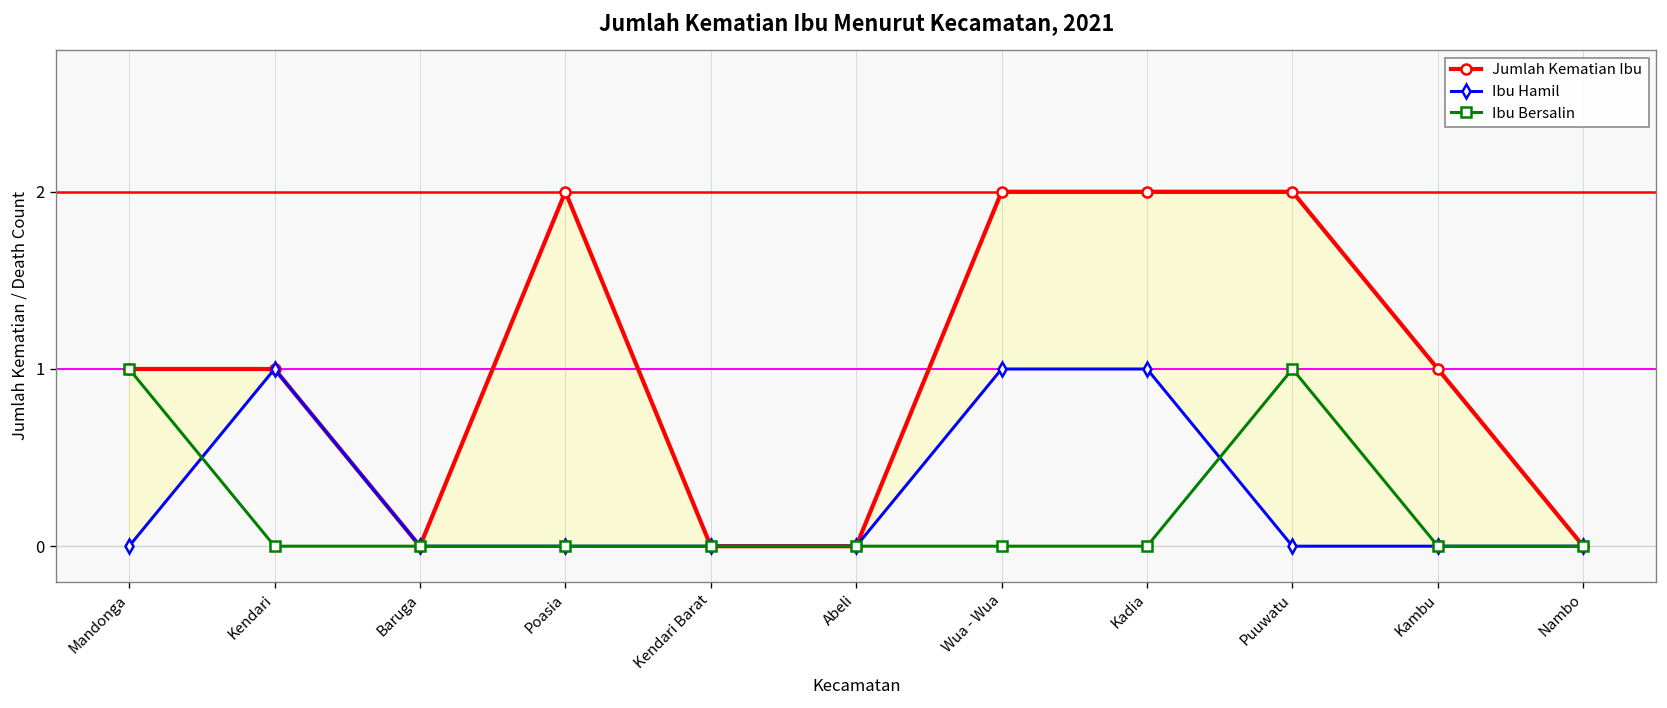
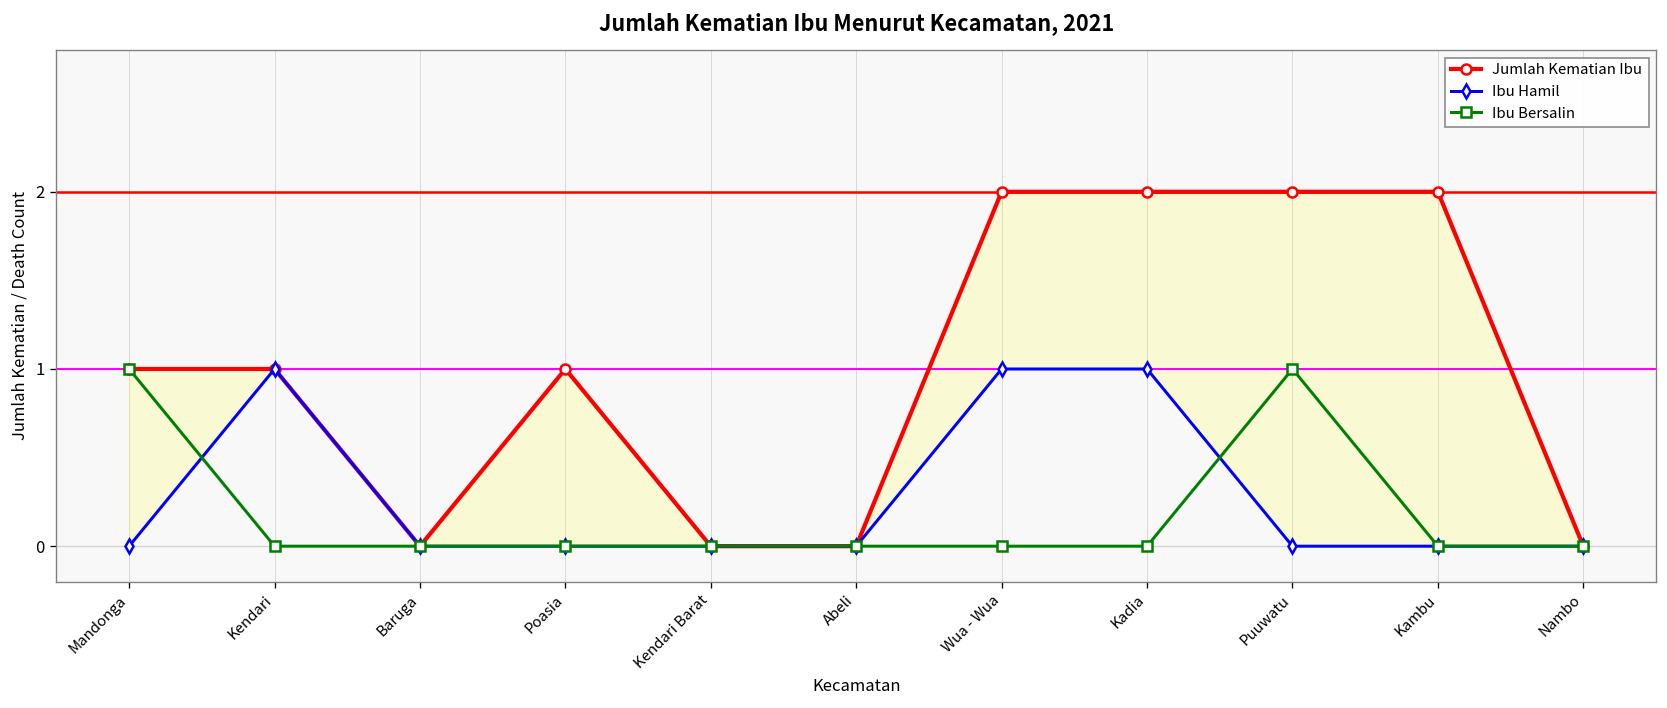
  {
    "Jumlah Kematian Ibu": {
-     "Poasia": 2,
+     "Poasia": 1,
      "Wua - Wua": 2,
      "Kadia": 2,
      "Puuwatu": 2,
-     "Kambu": 1
+     "Kambu": 2
    },
    "Ibu Hamil": {
      "Mandonga": 0,
      "Wua - Wua": 1,
      "Kadia": 1,
      "Puuwatu": 0
    },
    "Ibu Bersalin": {
      "Kendari": 0,
      "Wua - Wua": 0,
      "Kadia": 0,
      "Puuwatu": 1
    }
  }
